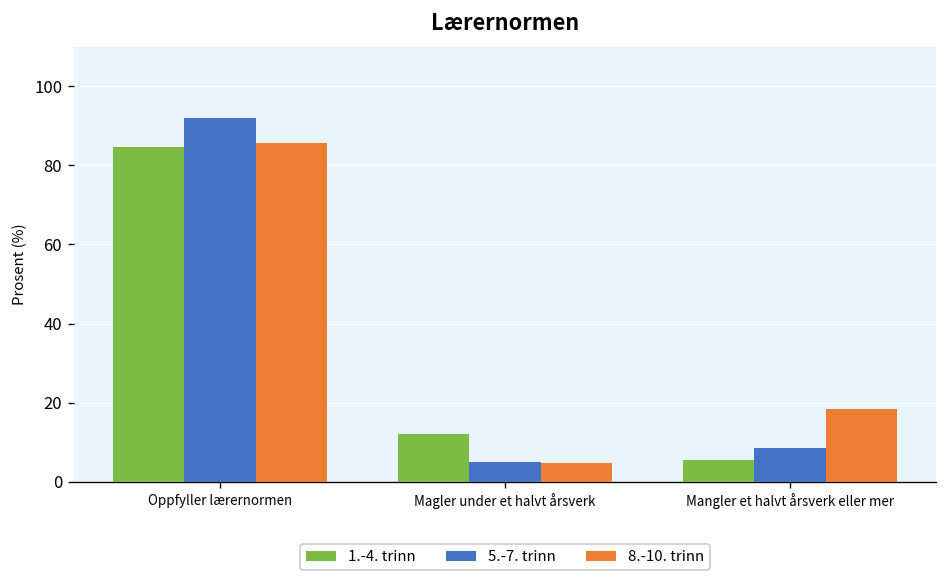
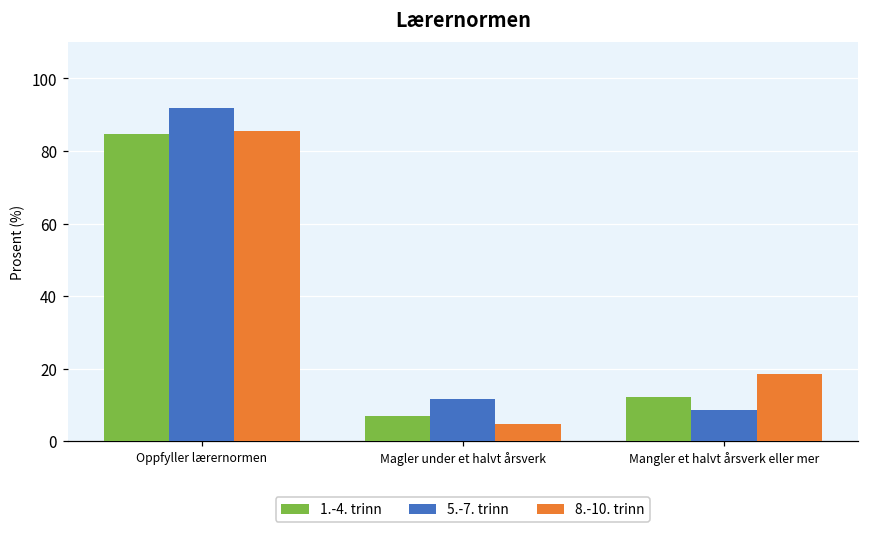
  {
    "1.-4. trinn": {
      "Oppfyller lærernormen": 85,
-     "Magler under et halvt årsverk": 12,
-     "Mangler et halvt årsverk eller mer": 5
+     "Magler under et halvt årsverk": 7,
+     "Mangler et halvt årsverk eller mer": 12
    },
    "5.-7. trinn": {
      "Oppfyller lærernormen": 92,
-     "Magler under et halvt årsverk": 5,
+     "Magler under et halvt årsverk": 12,
      "Mangler et halvt årsverk eller mer": 9
    },
    "8.-10. trinn": {
      "Oppfyller lærernormen": 86,
      "Magler under et halvt årsverk": 5,
      "Mangler et halvt årsverk eller mer": 18
    }
  }
